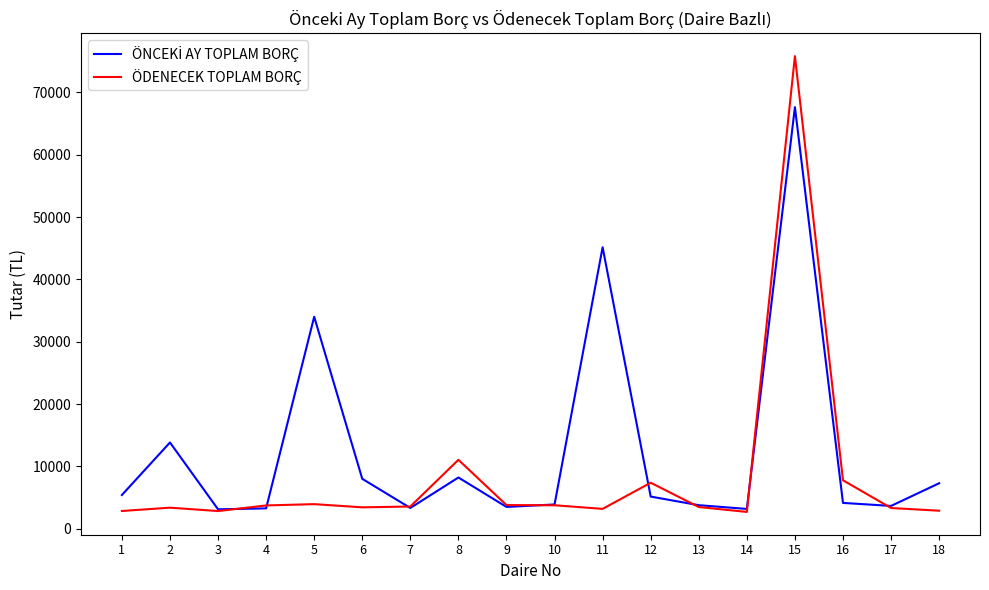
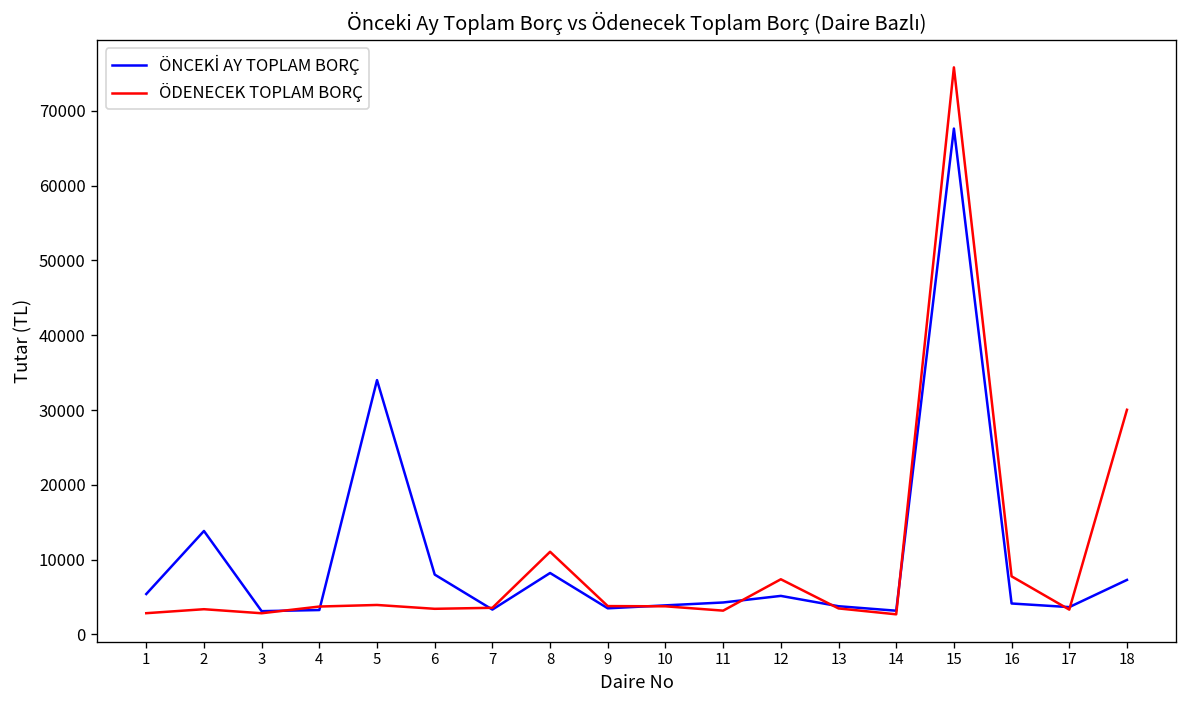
  {
    "ÖNCEKİ AY TOPLAM BORÇ": {
      "1": 5000,
      "2": 14000,
      "4": 3000,
      "5": 34000,
      "6": 8000,
      "8": 8000,
-     "11": 45000,
+     "11": 4000,
      "12": 5000,
      "14": 3000,
      "15": 68000,
      "16": 4000,
      "18": 7000
    },
    "ÖDENECEK TOPLAM BORÇ": {
      "1": 3000,
      "2": 3000,
      "4": 4000,
      "5": 4000,
      "6": 3000,
      "8": 11000,
      "11": 3000,
      "12": 7000,
      "14": 3000,
      "15": 76000,
      "16": 8000,
-     "18": 3000
+     "18": 30000
    }
  }
